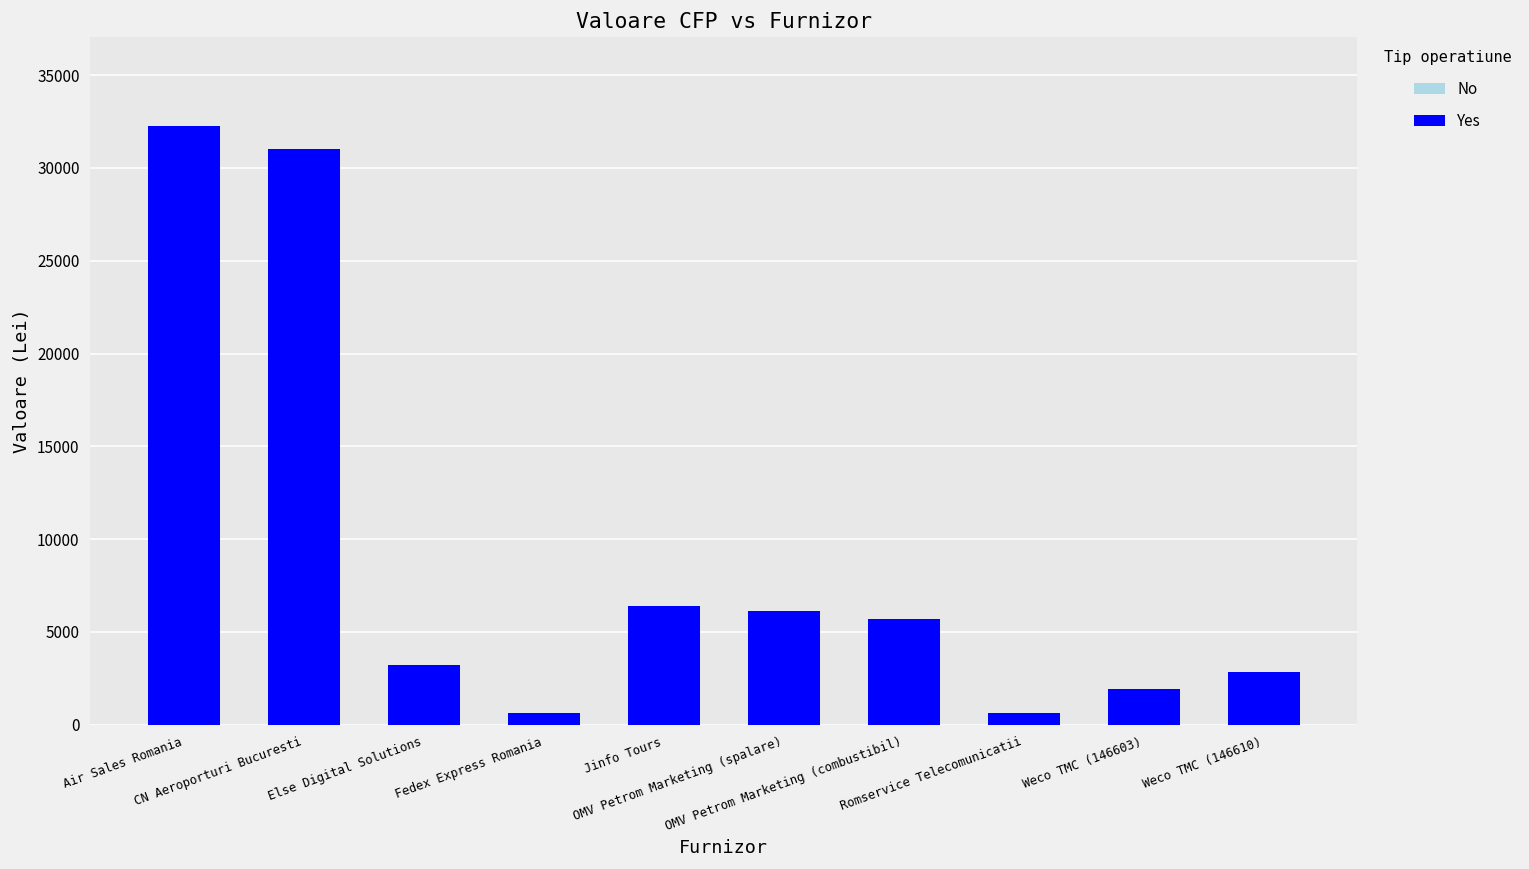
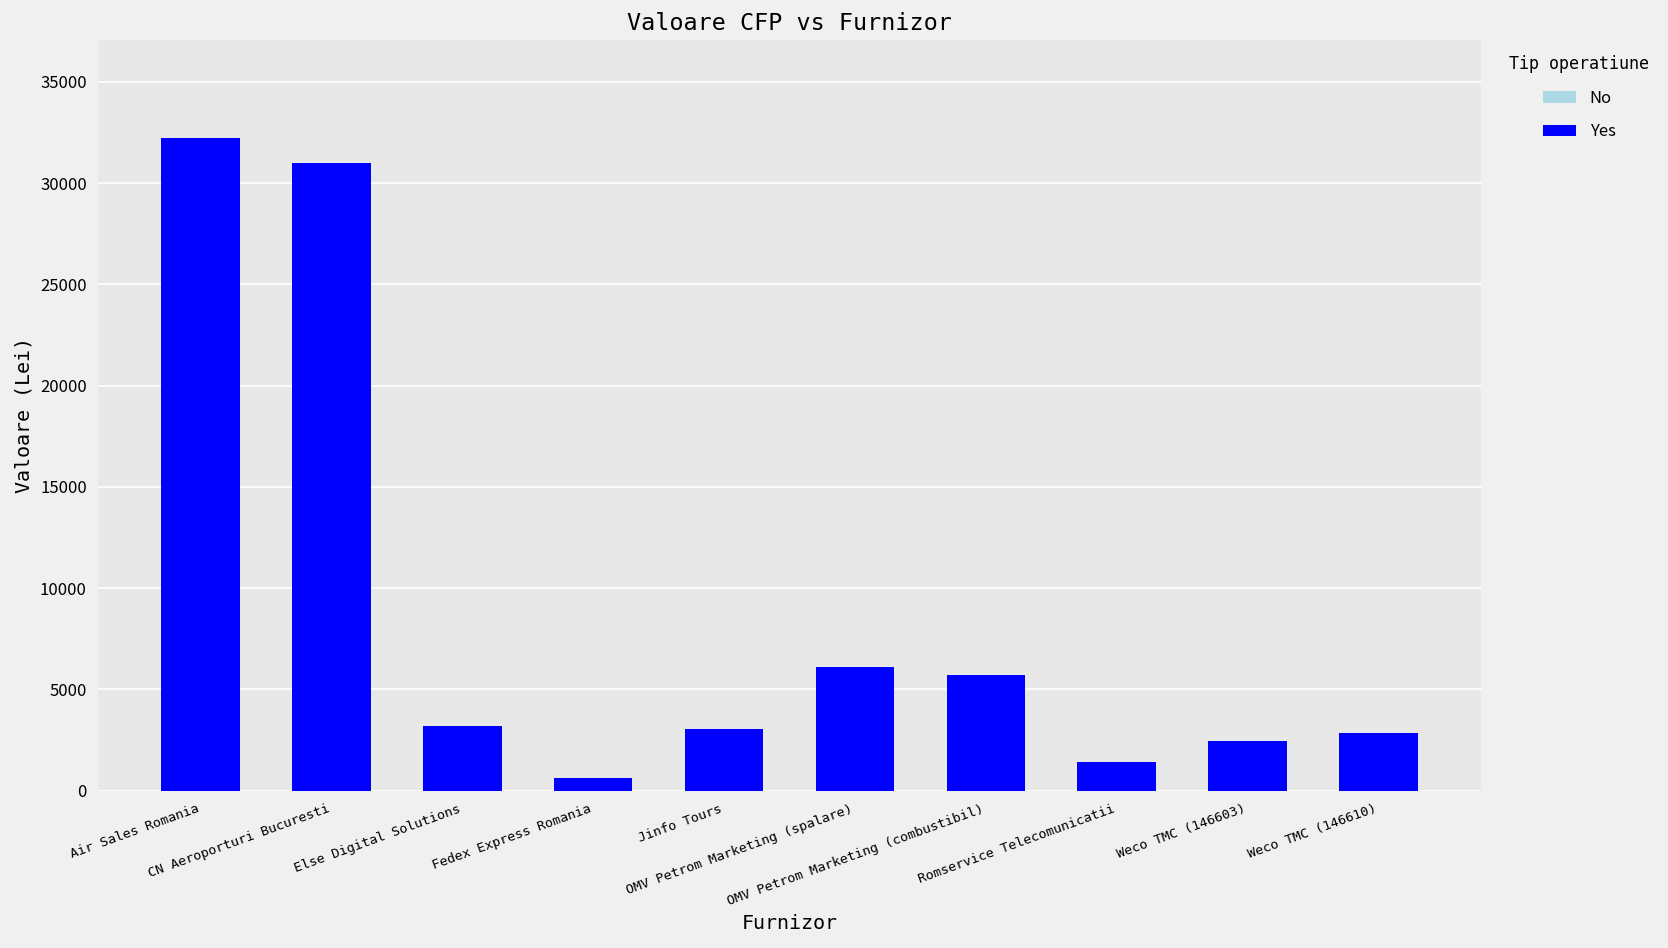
  {
    "No": {
      "Air Sales Romania": 0,
      "CN Aeroporturi Bucuresti": 0,
      "Else Digital Solutions": 0,
      "Fedex Express Romania": 0,
      "Jinfo Tours": 0,
      "OMV Petrom Marketing (spalare)": 0,
      "OMV Petrom Marketing (combustibil)": 0,
      "Romservice Telecomunicatii": 0,
      "Weco TMC (146603)": 0,
      "Weco TMC (146610)": 0
    },
    "Yes": {
      "Air Sales Romania": 32200,
      "CN Aeroporturi Bucuresti": 31000,
      "Else Digital Solutions": 3200,
      "Fedex Express Romania": 600,
-     "Jinfo Tours": 6400,
+     "Jinfo Tours": 3100,
      "OMV Petrom Marketing (spalare)": 6100,
      "OMV Petrom Marketing (combustibil)": 5700,
-     "Romservice Telecomunicatii": 600,
-     "Weco TMC (146603)": 1900,
+     "Romservice Telecomunicatii": 1400,
+     "Weco TMC (146603)": 2500,
      "Weco TMC (146610)": 2800
    }
  }
